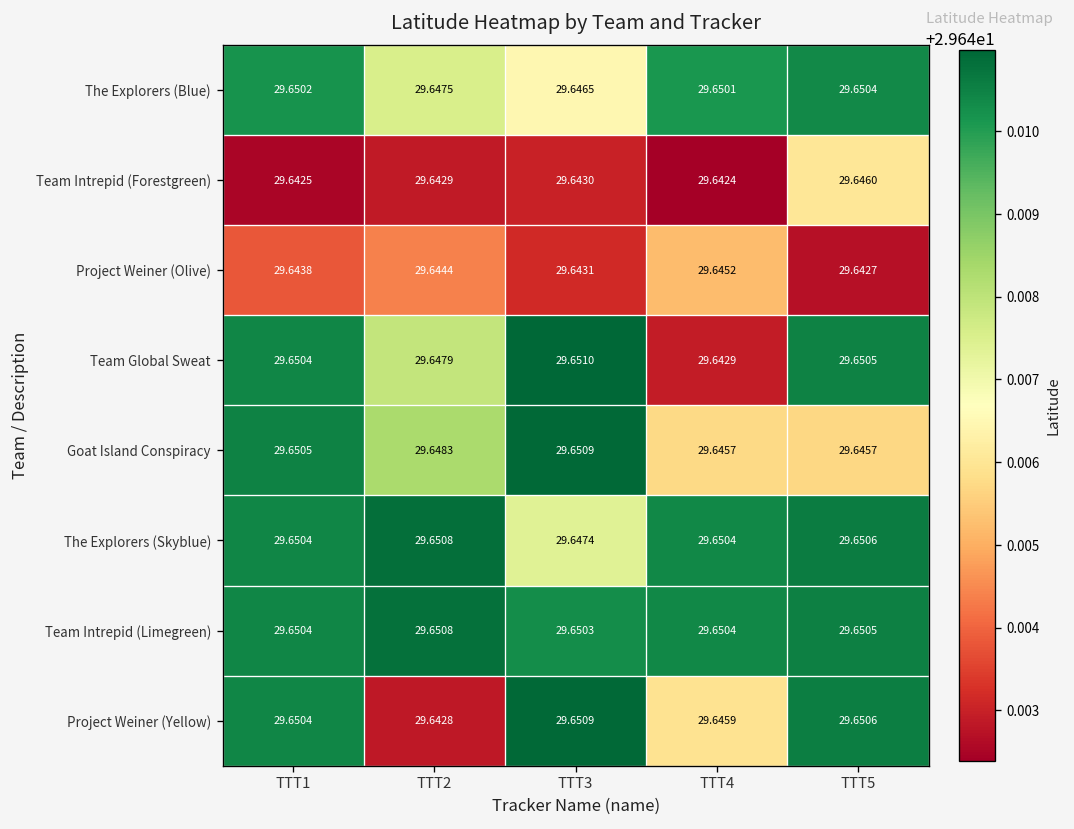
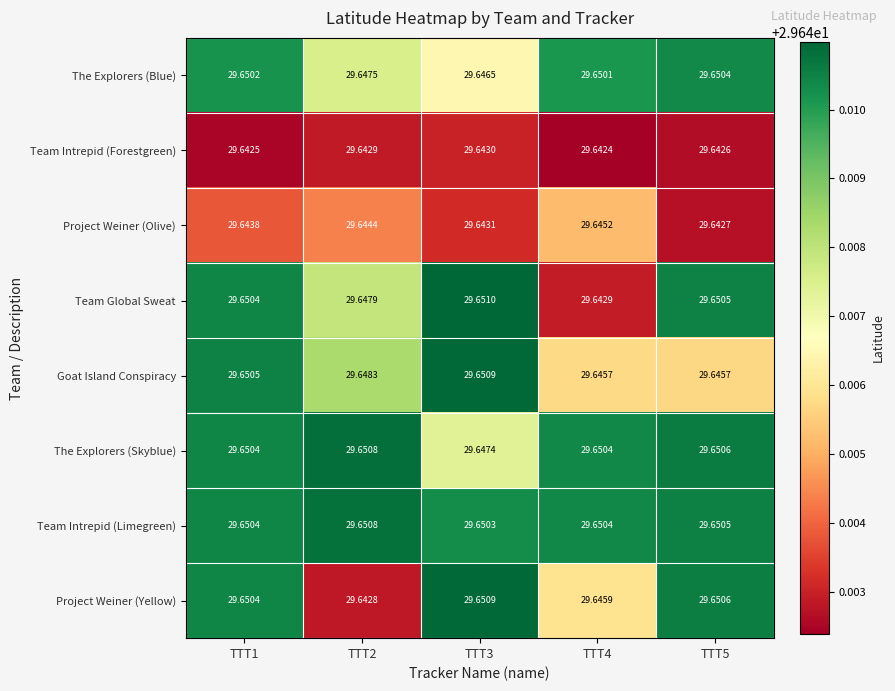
  {
    "The Explorers (Blue)": {
      "TTT1": 29.6502,
      "TTT2": 29.6475,
      "TTT3": 29.6465,
      "TTT4": 29.6501,
      "TTT5": 29.6504
    },
    "Team Intrepid (Forestgreen)": {
      "TTT1": 29.6425,
      "TTT2": 29.6429,
      "TTT3": 29.6430,
      "TTT4": 29.6424,
-     "TTT5": 29.6460
+     "TTT5": 29.6426
    },
    "Project Weiner (Olive)": {
      "TTT1": 29.6438,
      "TTT2": 29.6444,
      "TTT3": 29.6431,
      "TTT4": 29.6452,
      "TTT5": 29.6427
    },
    "Team Global Sweat": {
      "TTT1": 29.6504,
      "TTT2": 29.6479,
      "TTT3": 29.6510,
      "TTT4": 29.6429,
      "TTT5": 29.6505
    },
    "Goat Island Conspiracy": {
      "TTT1": 29.6505,
      "TTT2": 29.6483,
      "TTT3": 29.6509,
      "TTT4": 29.6457,
      "TTT5": 29.6457
    },
    "The Explorers (Skyblue)": {
      "TTT1": 29.6504,
      "TTT2": 29.6508,
      "TTT3": 29.6474,
      "TTT4": 29.6504,
      "TTT5": 29.6506
    },
    "Team Intrepid (Limegreen)": {
      "TTT1": 29.6504,
      "TTT2": 29.6508,
      "TTT3": 29.6503,
      "TTT4": 29.6504,
      "TTT5": 29.6505
    },
    "Project Weiner (Yellow)": {
      "TTT1": 29.6504,
      "TTT2": 29.6428,
      "TTT3": 29.6509,
      "TTT4": 29.6459,
      "TTT5": 29.6506
    }
  }
